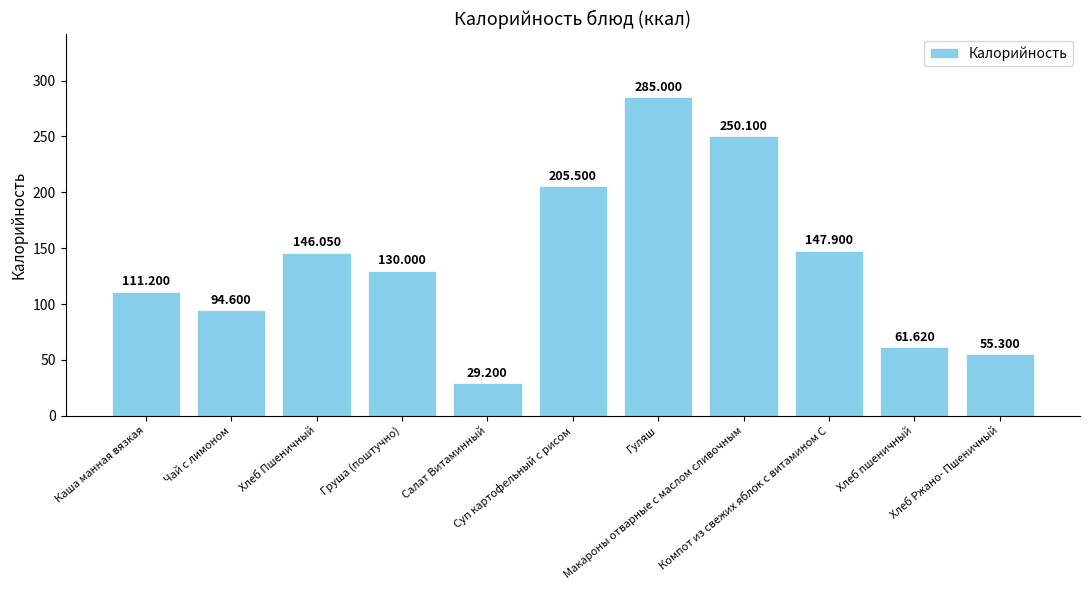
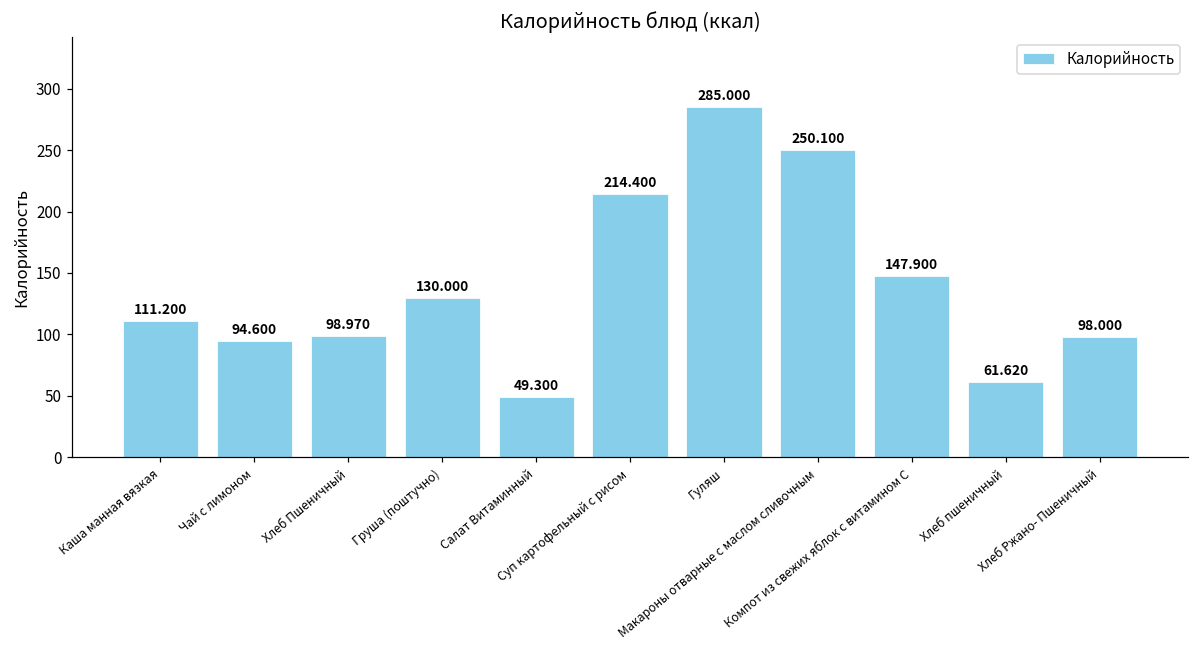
  {
    "Каша манная вязкая": 111.200,
    "Чай с лимоном": 94.600,
-   "Хлеб Пшеничный": 146.050,
+   "Хлеб Пшеничный": 98.970,
    "Груша (поштучно)": 130.000,
-   "Салат Витаминный": 29.200,
-   "Суп картофельный с рисом": 205.500,
+   "Салат Витаминный": 49.300,
+   "Суп картофельный с рисом": 214.400,
    "Гуляш": 285.000,
    "Макароны отварные с маслом сливочным": 250.100,
    "Компот из свежих яблок с витамином С": 147.900,
    "Хлеб пшеничный": 61.620,
-   "Хлеб Ржано- Пшеничный": 55.300
+   "Хлеб Ржано- Пшеничный": 98.000
  }
